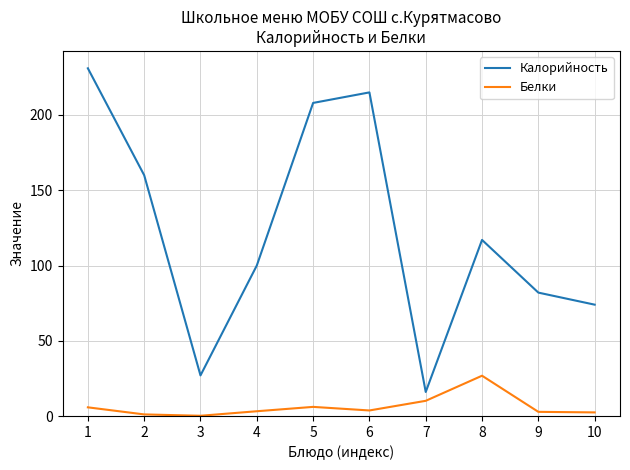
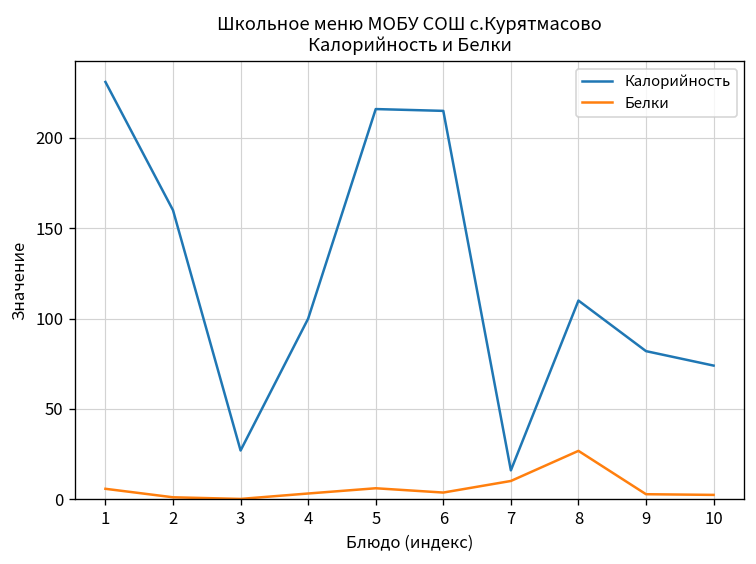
  {
    "Калорийность": {
      "1": 231,
      "2": 160,
      "3": 27,
      "4": 100,
-     "5": 208,
+     "5": 216,
      "6": 215,
      "7": 16,
-     "8": 117,
+     "8": 110,
      "9": 82,
      "10": 74
    },
    "Белки": {
      "1": 6,
      "2": 1,
      "3": 0,
      "4": 3,
      "5": 6,
      "6": 4,
      "7": 10,
      "8": 27,
      "9": 3,
      "10": 2
    }
  }
